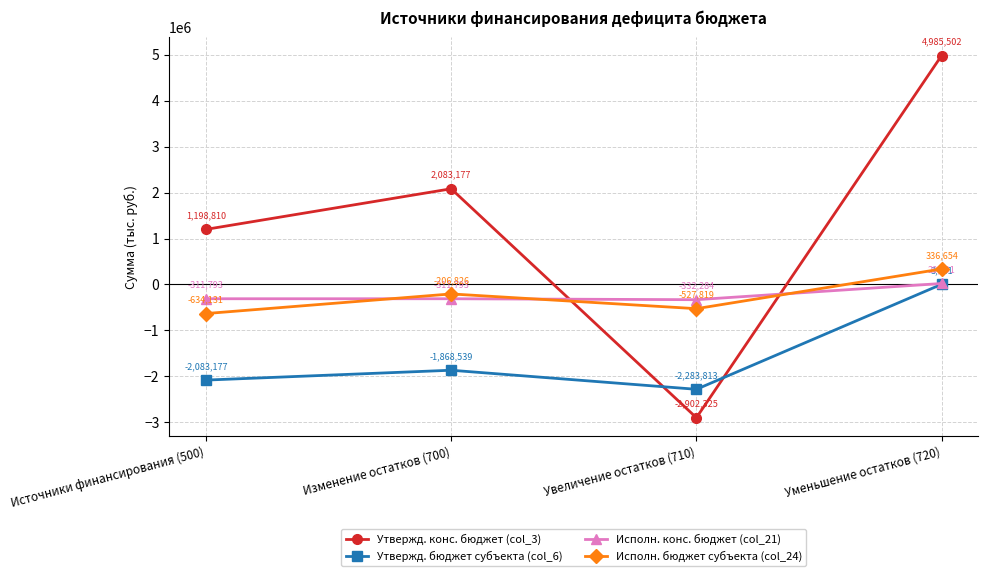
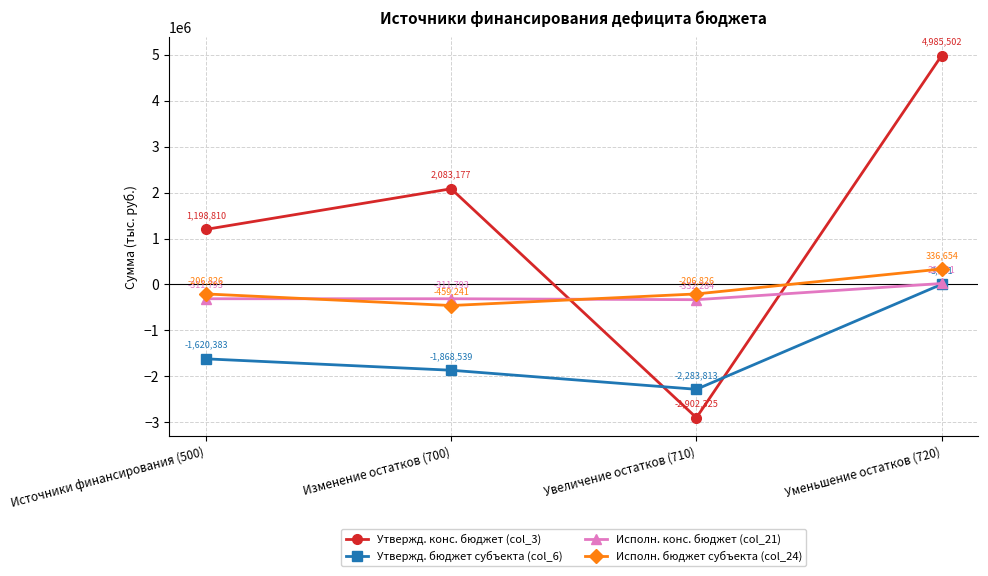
  {
    "Утвержд. конс. бюджет (col_3)": {
      "Источники финансирования (500)": "1,198,810",
      "Изменение остатков (700)": "2,083,177",
      "Увеличение остатков (710)": "-2,902,325",
      "Уменьшение остатков (720)": "4,985,502"
    },
    "Утвержд. бюджет субъекта (col_6)": {
-     "Источники финансирования (500)": "-2,083,177",
+     "Источники финансирования (500)": "-1,620,383",
      "Изменение остатков (700)": "-1,868,539",
      "Увеличение остатков (710)": "-2,283,813"
    },
    "Исполн. конс. бюджет (col_21)": {
      "Источники финансирования (500)": "-311,793",
      "Увеличение остатков (710)": "-332,284"
    },
    "Исполн. бюджет субъекта (col_24)": {
-     "Источники финансирования (500)": "-634,131",
-     "Изменение остатков (700)": "-206,826",
-     "Увеличение остатков (710)": "-527,819",
+     "Источники финансирования (500)": "-206,826",
+     "Изменение остатков (700)": "-459,241",
+     "Увеличение остатков (710)": "-206,826",
      "Уменьшение остатков (720)": "336,654"
    }
  }
